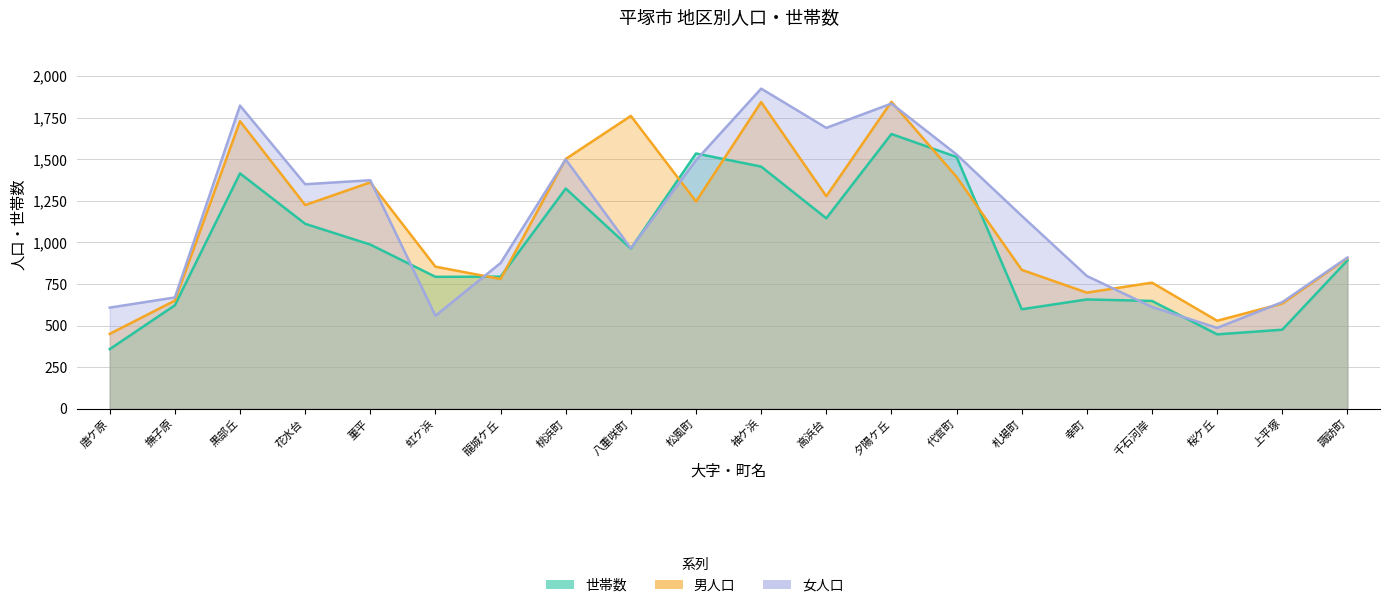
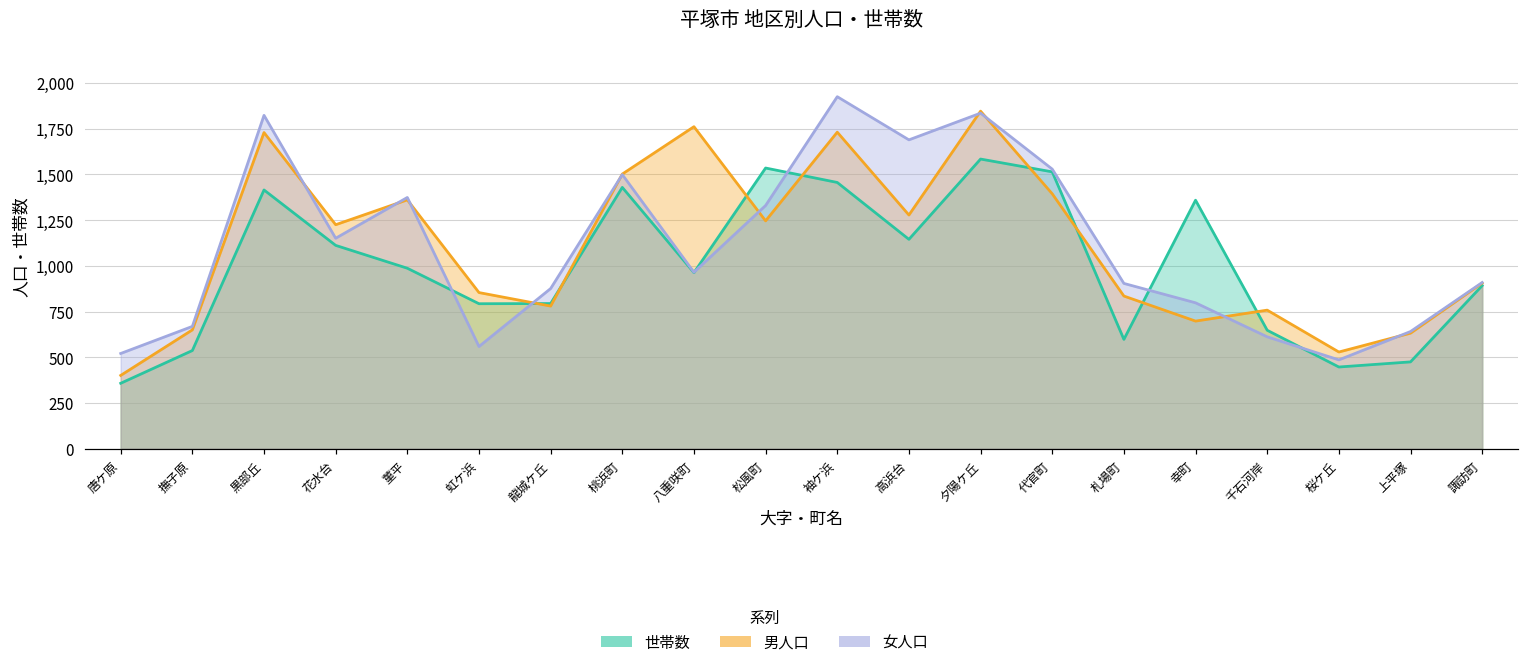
  {
    "世帯数": {
      "唐ケ原": "360",
-     "撫子原": "620",
+     "撫子原": "540",
      "黒部丘": "1,420",
      "花水台": "1,110",
      "菫平": "990",
      "虹ケ浜": "790",
-     "桃浜町": "1,320",
+     "桃浜町": "1,430",
      "松風町": "1,540",
      "袖ケ浜": "1,460",
      "高浜台": "1,150",
-     "夕陽ケ丘": "1,650",
+     "夕陽ケ丘": "1,580",
      "札場町": "600",
-     "幸町": "660",
+     "幸町": "1,360",
      "千石河岸": "650",
      "桜ケ丘": "450",
      "上平塚": "480"
    },
    "男人口": {
-     "唐ケ原": "450",
+     "唐ケ原": "400",
      "撫子原": "650",
      "黒部丘": "1,730",
      "花水台": "1,230",
      "虹ケ浜": "850",
      "八重咲町": "1,760",
      "松風町": "1,250",
-     "袖ケ浜": "1,840",
+     "袖ケ浜": "1,730",
      "高浜台": "1,280",
      "代官町": "1,390",
      "札場町": "840",
      "幸町": "700",
      "千石河岸": "760",
      "桜ケ丘": "530"
    },
    "女人口": {
-     "唐ケ原": "610",
+     "唐ケ原": "520",
      "撫子原": "670",
      "黒部丘": "1,820",
-     "花水台": "1,350",
+     "花水台": "1,150",
      "虹ケ浜": "560",
      "龍城ケ丘": "880",
-     "松風町": "1,490",
+     "松風町": "1,330",
      "袖ケ浜": "1,930",
      "高浜台": "1,690",
-     "札場町": "1,160",
+     "札場町": "900",
      "幸町": "800",
      "千石河岸": "610",
      "桜ケ丘": "490"
    }
  }
